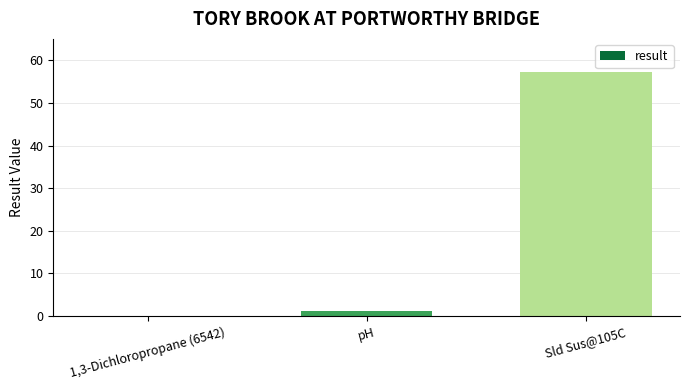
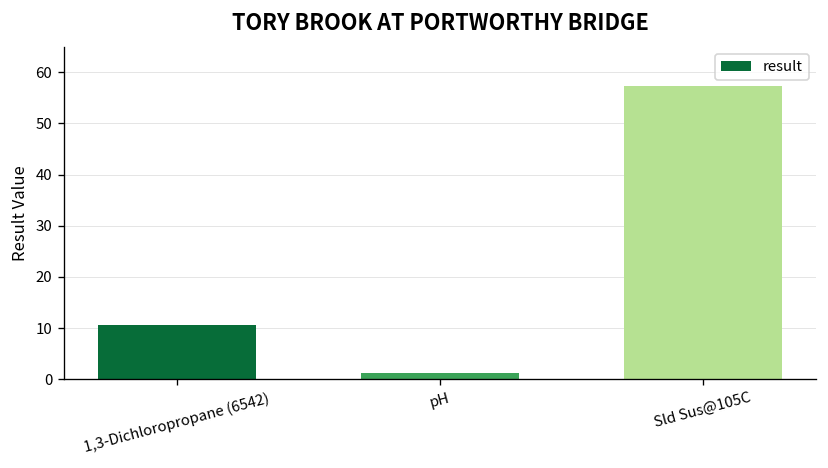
  {
-   "1,3-Dichloropropane (6542)": 0,
+   "1,3-Dichloropropane (6542)": 11,
    "pH": 1,
    "Sld Sus@105C": 57
  }
